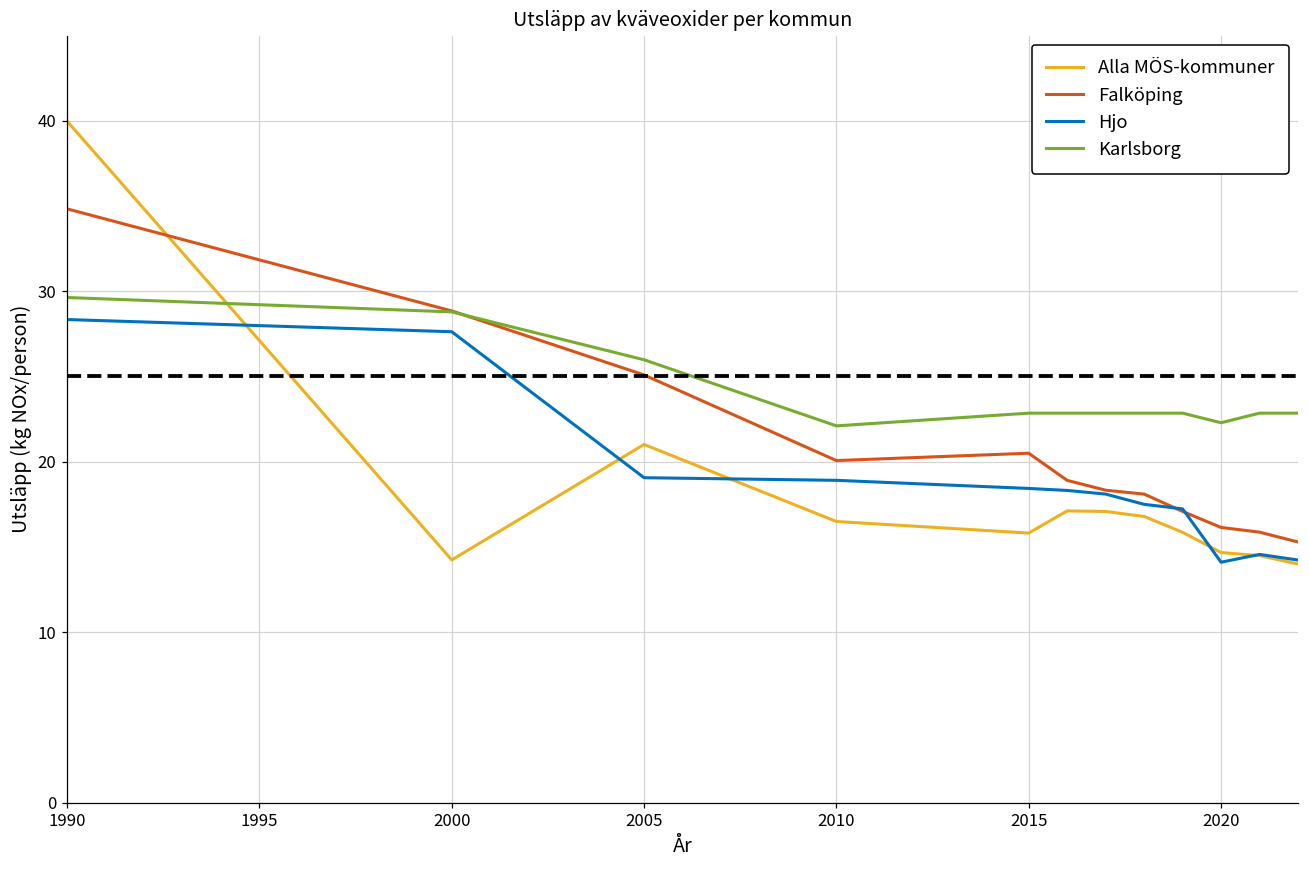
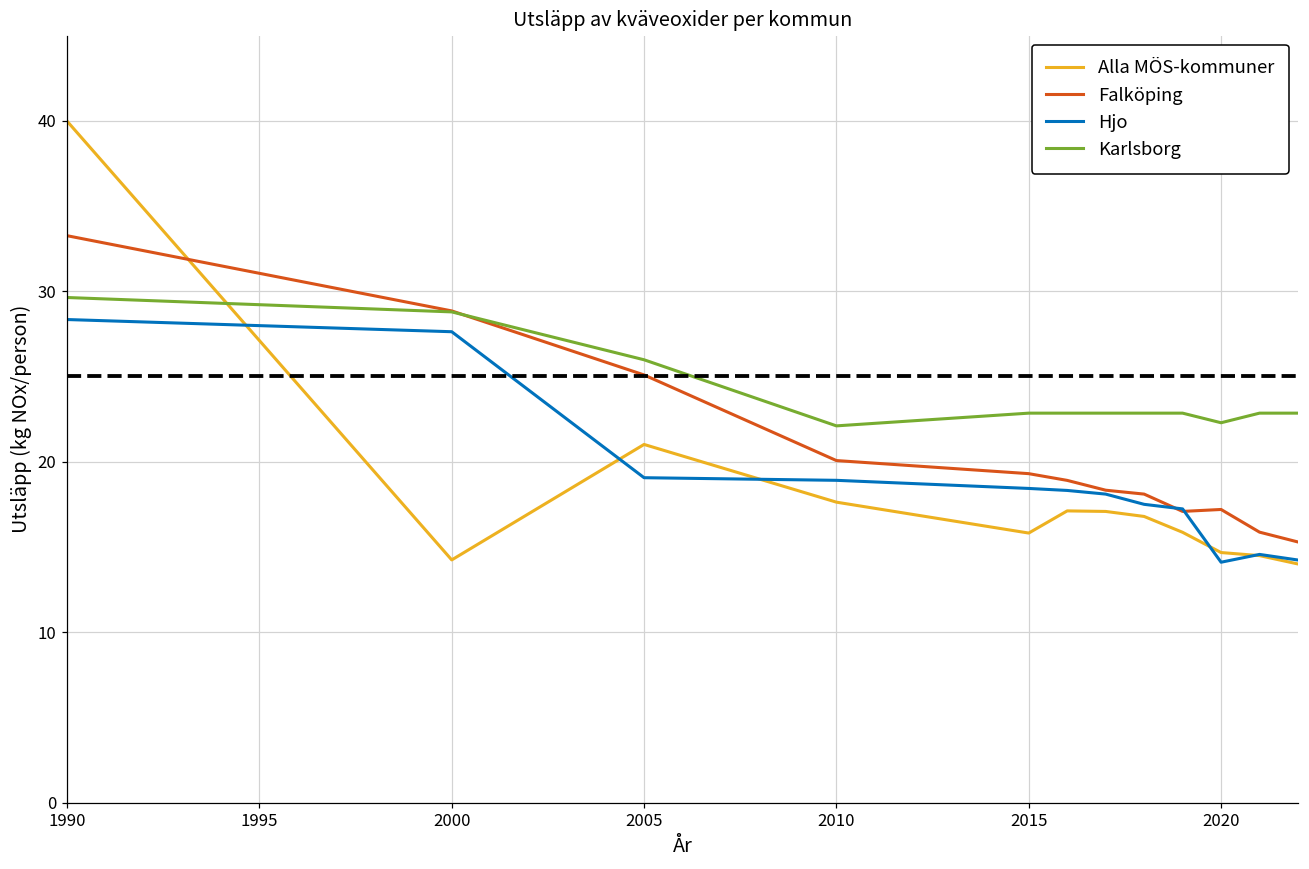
  {
    "Alla MÖS-kommuner": {
      "1990": 40.0,
      "2000": 14.2,
      "2005": 21.0,
-     "2010": 16.5,
+     "2010": 17.6,
      "2015": 15.8,
      "2020": 14.7
    },
    "Falköping": {
-     "1990": 34.8,
+     "1990": 33.3,
      "2005": 25.1,
      "2010": 20.1,
-     "2015": 20.5,
-     "2020": 16.1
+     "2015": 19.3,
+     "2020": 17.2
    },
    "Hjo": {
      "1990": 28.3,
      "2000": 27.6,
      "2005": 19.1,
      "2010": 18.9,
      "2015": 18.4,
      "2020": 14.1
    },
    "Karlsborg": {
      "1990": 29.6,
      "2005": 26.0,
      "2010": 22.1,
      "2015": 22.8,
      "2020": 22.3
    }
  }
